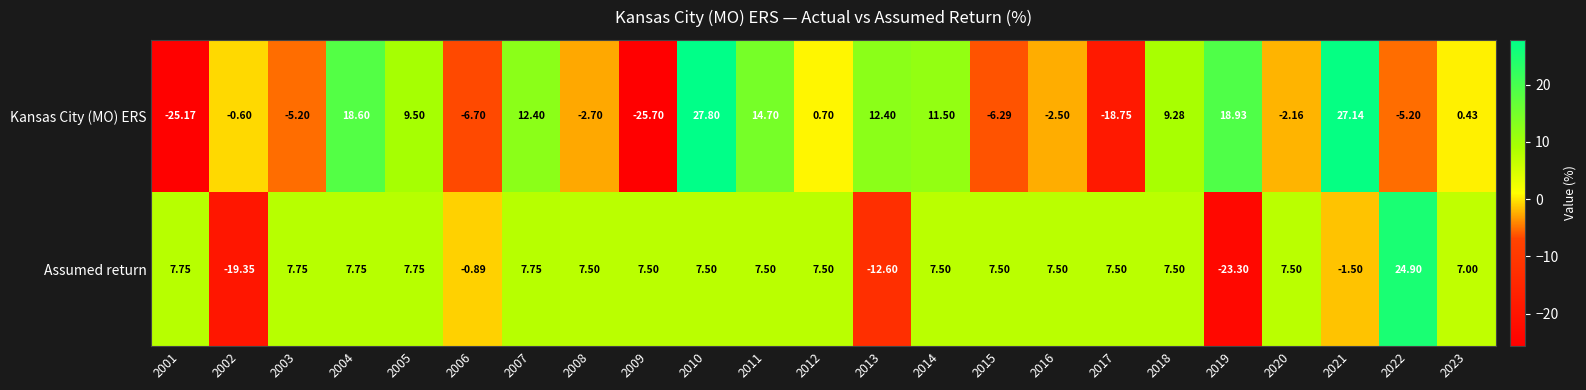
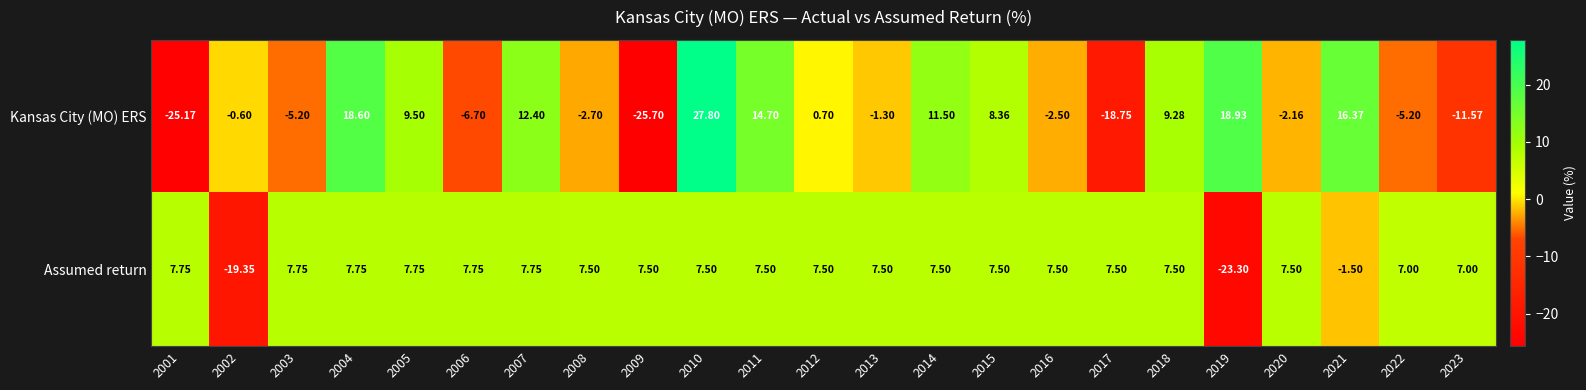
  {
    "Kansas City (MO) ERS": {
      "2001": -25.17,
      "2002": -0.60,
      "2003": -5.20,
      "2004": 18.60,
      "2005": 9.50,
      "2006": -6.70,
      "2007": 12.40,
      "2008": -2.70,
      "2009": -25.70,
      "2010": 27.80,
      "2011": 14.70,
      "2012": 0.70,
-     "2013": 12.40,
+     "2013": -1.30,
      "2014": 11.50,
-     "2015": -6.29,
+     "2015": 8.36,
      "2016": -2.50,
      "2017": -18.75,
      "2018": 9.28,
      "2019": 18.93,
      "2020": -2.16,
-     "2021": 27.14,
+     "2021": 16.37,
      "2022": -5.20,
-     "2023": 0.43
+     "2023": -11.57
    },
    "Assumed return": {
      "2001": 7.75,
      "2002": -19.35,
      "2003": 7.75,
      "2004": 7.75,
      "2005": 7.75,
-     "2006": -0.89,
+     "2006": 7.75,
      "2007": 7.75,
      "2008": 7.50,
      "2009": 7.50,
      "2010": 7.50,
      "2011": 7.50,
      "2012": 7.50,
-     "2013": -12.60,
+     "2013": 7.50,
      "2014": 7.50,
      "2015": 7.50,
      "2016": 7.50,
      "2017": 7.50,
      "2018": 7.50,
      "2019": -23.30,
      "2020": 7.50,
      "2021": -1.50,
-     "2022": 24.90,
+     "2022": 7.00,
      "2023": 7.00
    }
  }
